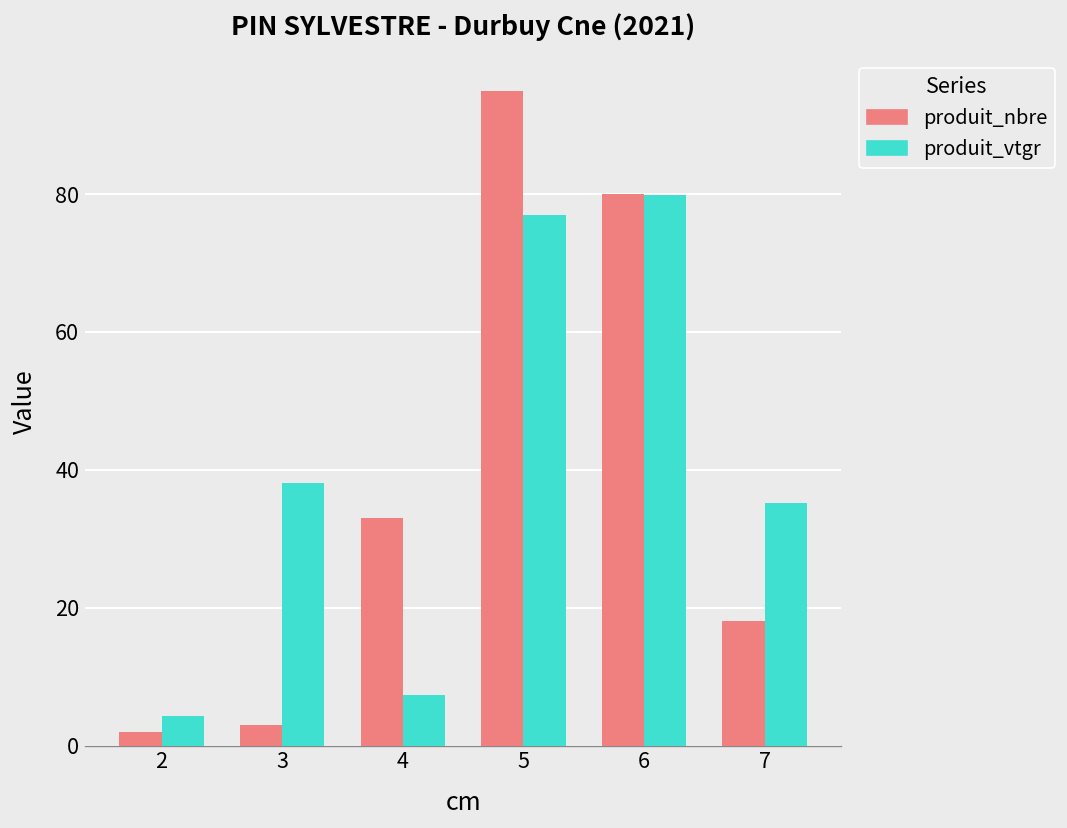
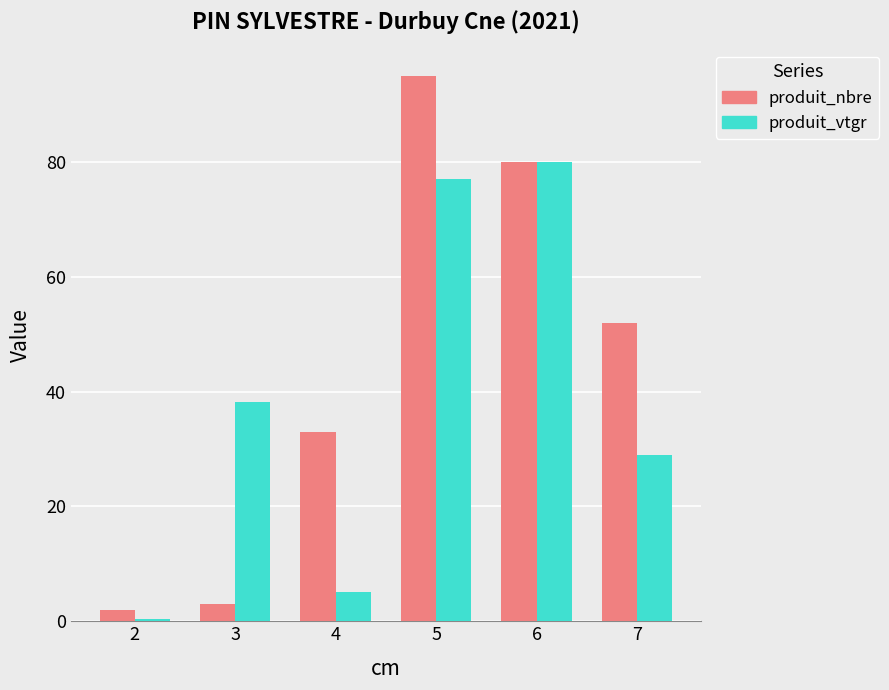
  {
    "produit_nbre": {
      "2": 2,
      "3": 3,
      "4": 33,
      "5": 95,
      "6": 80,
-     "7": 18
+     "7": 52
    },
    "produit_vtgr": {
-     "2": 4,
+     "2": 0,
      "3": 38,
-     "4": 7,
+     "4": 5,
      "5": 77,
      "6": 80,
-     "7": 35
+     "7": 29
    }
  }
